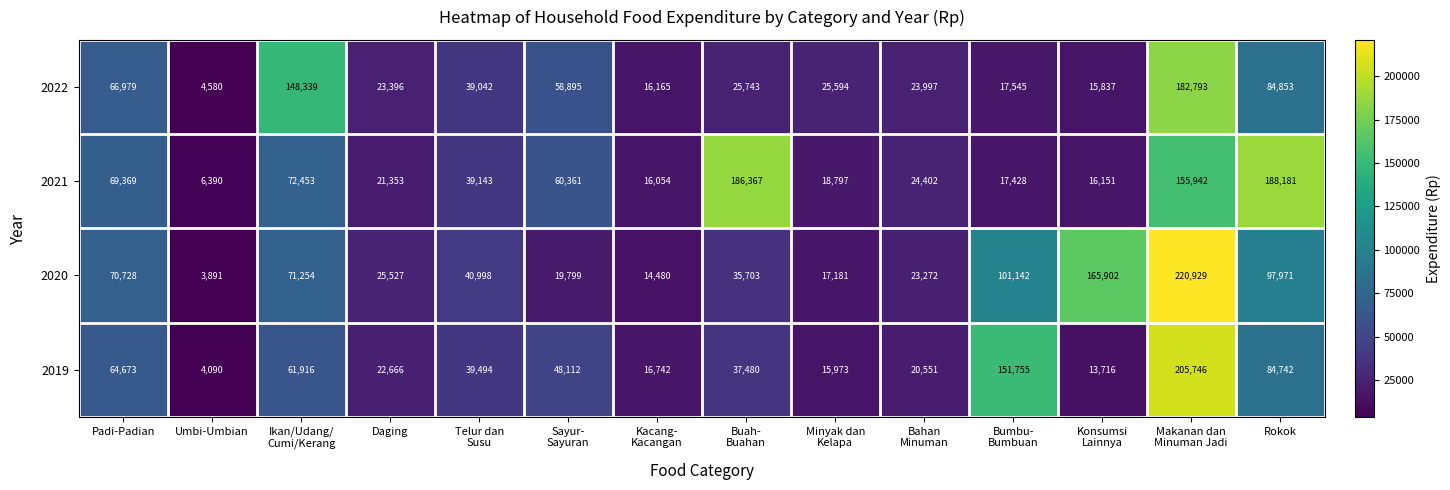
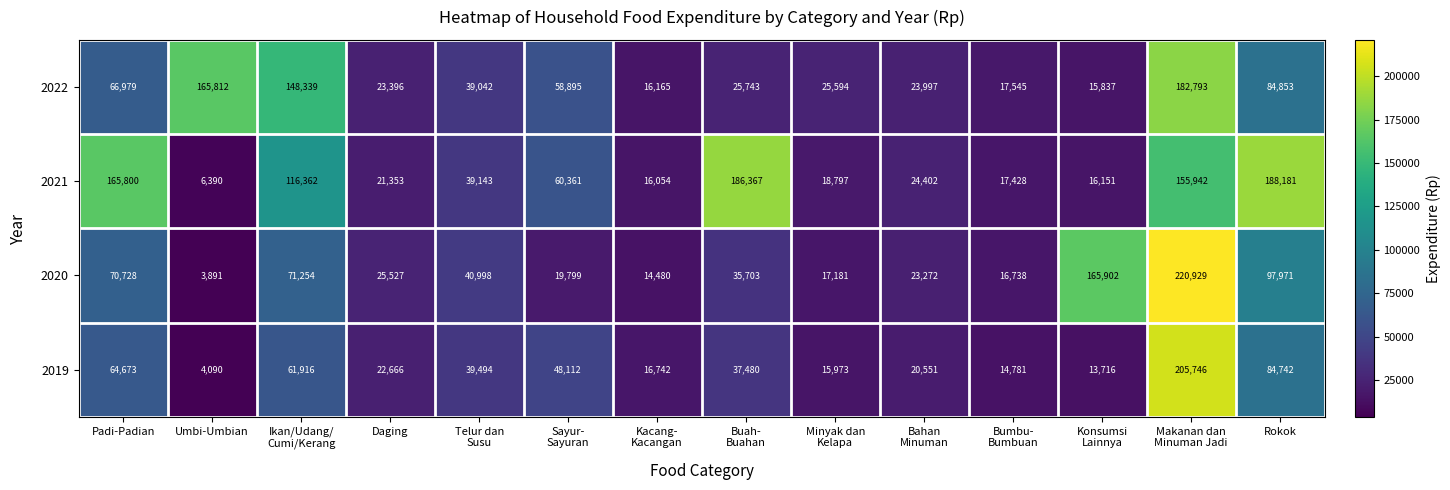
  {
    "2022": {
      "Padi-Padian": "66,979",
-     "Umbi-Umbian": "4,580",
+     "Umbi-Umbian": "165,812",
      "Ikan/Udang/ Cumi/Kerang": "148,339",
      "Daging": "23,396",
      "Telur dan Susu": "39,042",
      "Sayur- Sayuran": "58,895",
      "Kacang- Kacangan": "16,165",
      "Buah- Buahan": "25,743",
      "Minyak dan Kelapa": "25,594",
      "Bahan Minuman": "23,997",
      "Bumbu- Bumbuan": "17,545",
      "Konsumsi Lainnya": "15,837",
      "Makanan dan Minuman Jadi": "182,793",
      "Rokok": "84,853"
    },
    "2021": {
-     "Padi-Padian": "69,369",
+     "Padi-Padian": "165,800",
      "Umbi-Umbian": "6,390",
-     "Ikan/Udang/ Cumi/Kerang": "72,453",
+     "Ikan/Udang/ Cumi/Kerang": "116,362",
      "Daging": "21,353",
      "Telur dan Susu": "39,143",
      "Sayur- Sayuran": "60,361",
      "Kacang- Kacangan": "16,054",
      "Buah- Buahan": "186,367",
      "Minyak dan Kelapa": "18,797",
      "Bahan Minuman": "24,402",
      "Bumbu- Bumbuan": "17,428",
      "Konsumsi Lainnya": "16,151",
      "Makanan dan Minuman Jadi": "155,942",
      "Rokok": "188,181"
    },
    "2020": {
      "Padi-Padian": "70,728",
      "Umbi-Umbian": "3,891",
      "Ikan/Udang/ Cumi/Kerang": "71,254",
      "Daging": "25,527",
      "Telur dan Susu": "40,998",
      "Sayur- Sayuran": "19,799",
      "Kacang- Kacangan": "14,480",
      "Buah- Buahan": "35,703",
      "Minyak dan Kelapa": "17,181",
      "Bahan Minuman": "23,272",
-     "Bumbu- Bumbuan": "101,142",
+     "Bumbu- Bumbuan": "16,738",
      "Konsumsi Lainnya": "165,902",
      "Makanan dan Minuman Jadi": "220,929",
      "Rokok": "97,971"
    },
    "2019": {
      "Padi-Padian": "64,673",
      "Umbi-Umbian": "4,090",
      "Ikan/Udang/ Cumi/Kerang": "61,916",
      "Daging": "22,666",
      "Telur dan Susu": "39,494",
      "Sayur- Sayuran": "48,112",
      "Kacang- Kacangan": "16,742",
      "Buah- Buahan": "37,480",
      "Minyak dan Kelapa": "15,973",
      "Bahan Minuman": "20,551",
-     "Bumbu- Bumbuan": "151,755",
+     "Bumbu- Bumbuan": "14,781",
      "Konsumsi Lainnya": "13,716",
      "Makanan dan Minuman Jadi": "205,746",
      "Rokok": "84,742"
    }
  }
